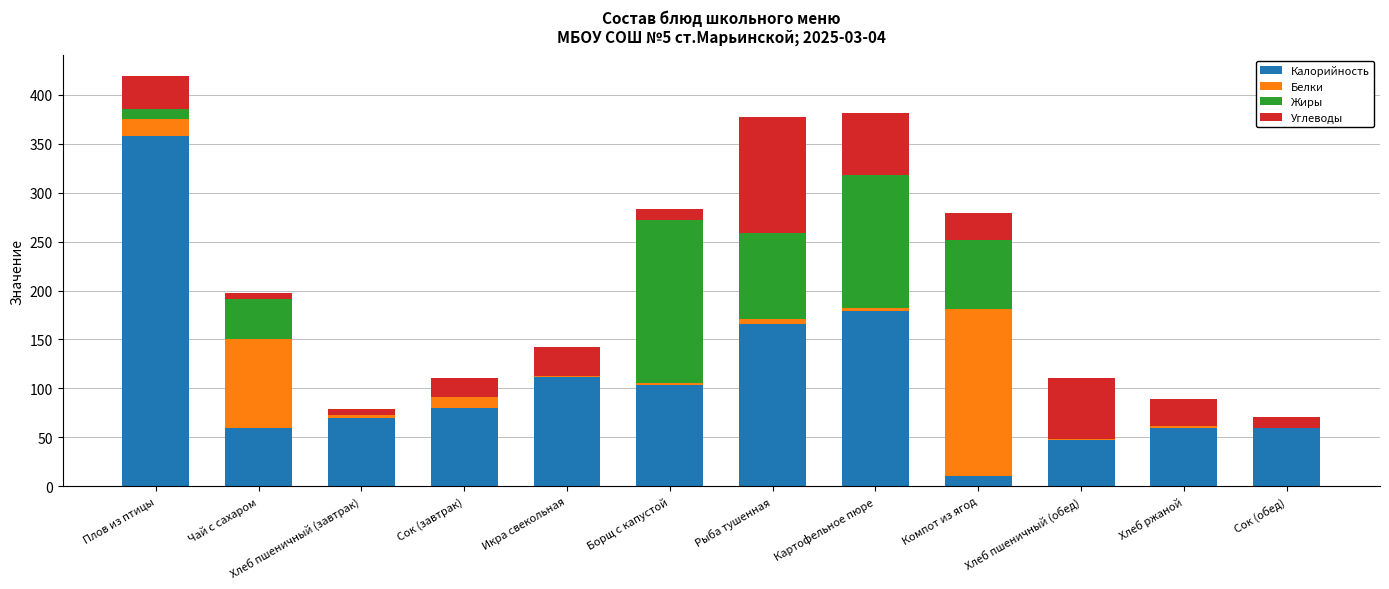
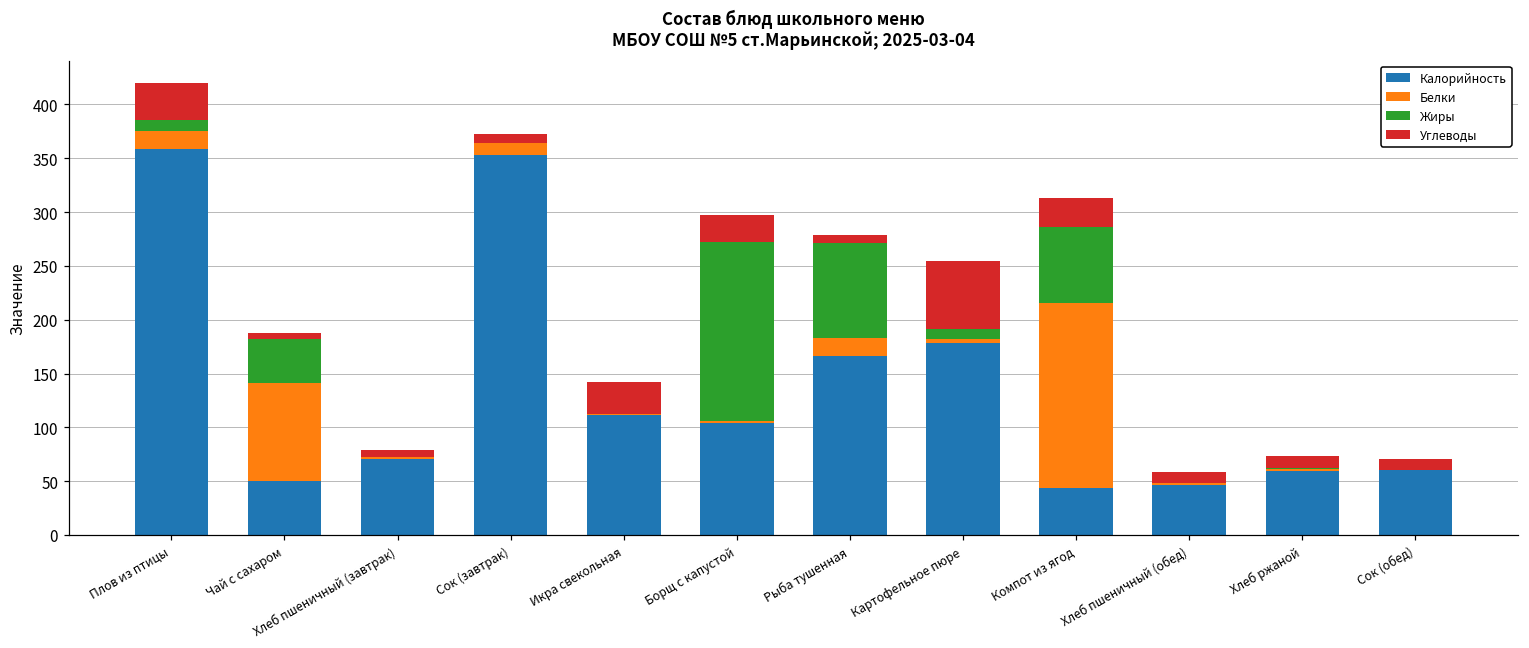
  {
    "Калорийность": {
      "Плов из птицы": 360,
-     "Чай с сахаром": 60,
+     "Чай с сахаром": 50,
      "Хлеб пшеничный (завтрак)": 70,
-     "Сок (завтрак)": 80,
+     "Сок (завтрак)": 350,
      "Икра свекольная": 110,
      "Борщ с капустой": 100,
      "Рыба тушенная": 170,
      "Картофельное пюре": 180,
-     "Компот из ягод": 10,
+     "Компот из ягод": 40,
      "Хлеб пшеничный (обед)": 50,
      "Хлеб ржаной": 60,
      "Сок (обед)": 60
    },
    "Белки": {
      "Плов из птицы": 20,
      "Чай с сахаром": 90,
      "Сок (завтрак)": 10,
-     "Рыба тушенная": 0,
+     "Рыба тушенная": 20,
      "Картофельное пюре": 0,
      "Компот из ягод": 170,
      "Сок (обед)": 0
    },
    "Жиры": {
      "Плов из птицы": 10,
      "Чай с сахаром": 40,
      "Сок (завтрак)": 0,
      "Борщ с капустой": 170,
      "Рыба тушенная": 90,
-     "Картофельное пюре": 140,
+     "Картофельное пюре": 10,
      "Компот из ягод": 70,
      "Сок (обед)": 0
    },
    "Углеводы": {
      "Плов из птицы": 30,
      "Чай с сахаром": 10,
      "Хлеб пшеничный (завтрак)": 10,
-     "Сок (завтрак)": 20,
+     "Сок (завтрак)": 10,
      "Икра свекольная": 30,
-     "Борщ с капустой": 10,
-     "Рыба тушенная": 120,
+     "Борщ с капустой": 20,
+     "Рыба тушенная": 10,
      "Картофельное пюре": 60,
      "Компот из ягод": 30,
-     "Хлеб пшеничный (обед)": 60,
-     "Хлеб ржаной": 30,
+     "Хлеб пшеничный (обед)": 10,
+     "Хлеб ржаной": 10,
      "Сок (обед)": 10
    }
  }
